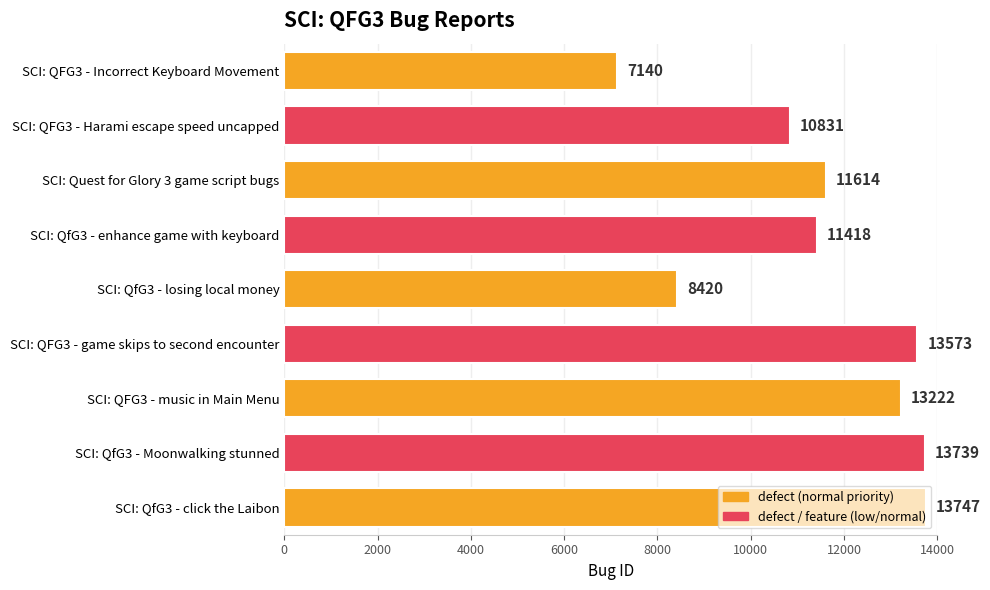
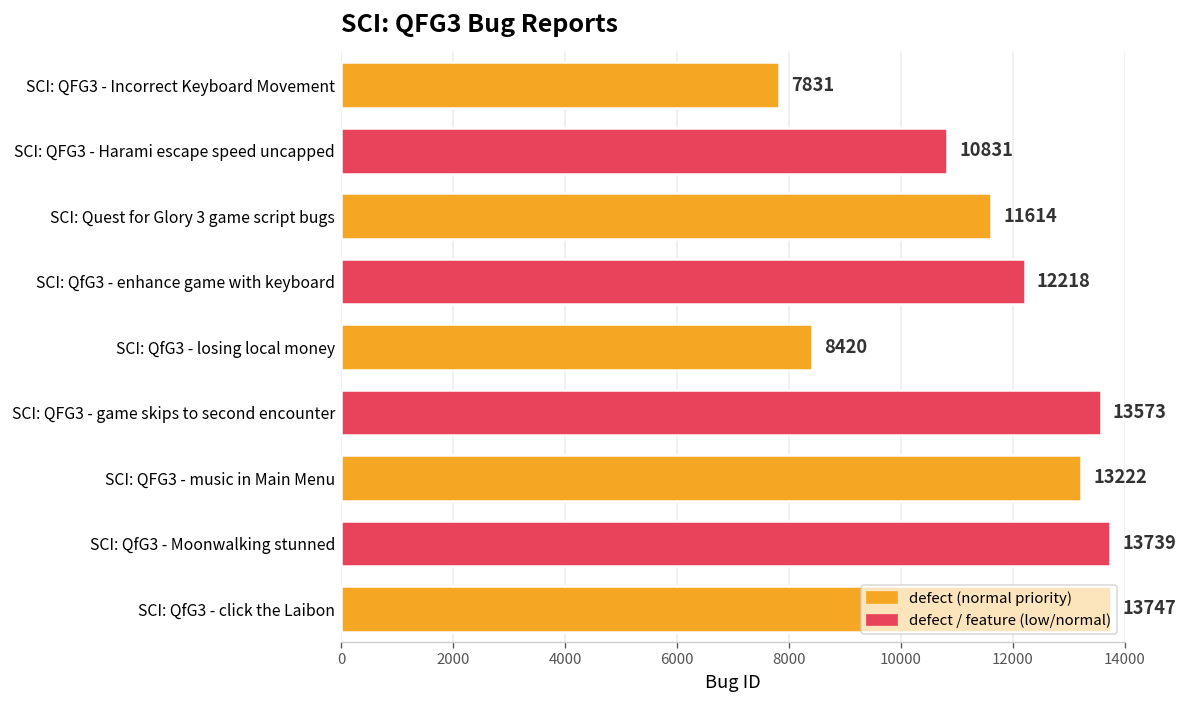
  {
-   "SCI: QFG3 - Incorrect Keyboard Movement": 7140,
+   "SCI: QFG3 - Incorrect Keyboard Movement": 7831,
    "SCI: QFG3 - Harami escape speed uncapped": 10831,
    "SCI: Quest for Glory 3 game script bugs": 11614,
-   "SCI: QfG3 - enhance game with keyboard": 11418,
+   "SCI: QfG3 - enhance game with keyboard": 12218,
    "SCI: QfG3 - losing local money": 8420,
    "SCI: QFG3 - game skips to second encounter": 13573,
    "SCI: QFG3 - music in Main Menu": 13222,
    "SCI: QfG3 - Moonwalking stunned": 13739
  }
